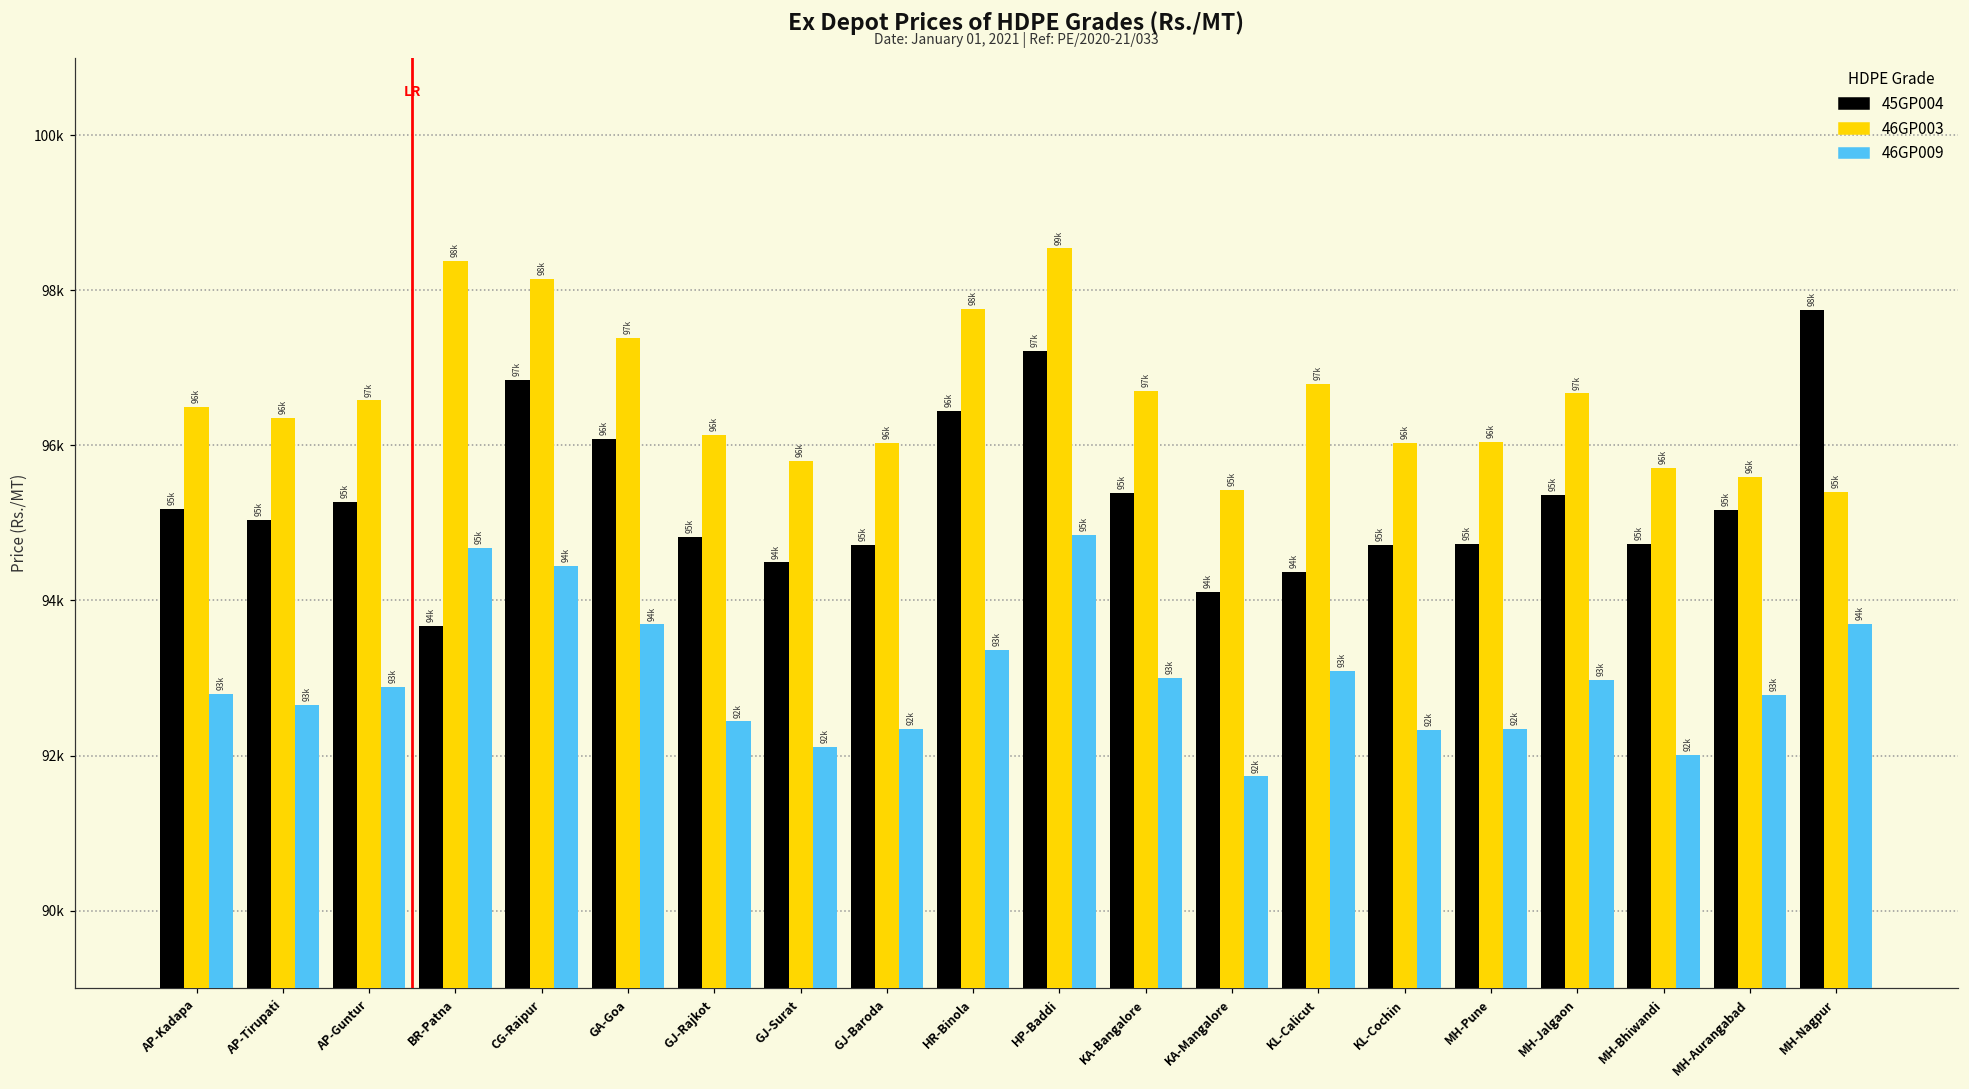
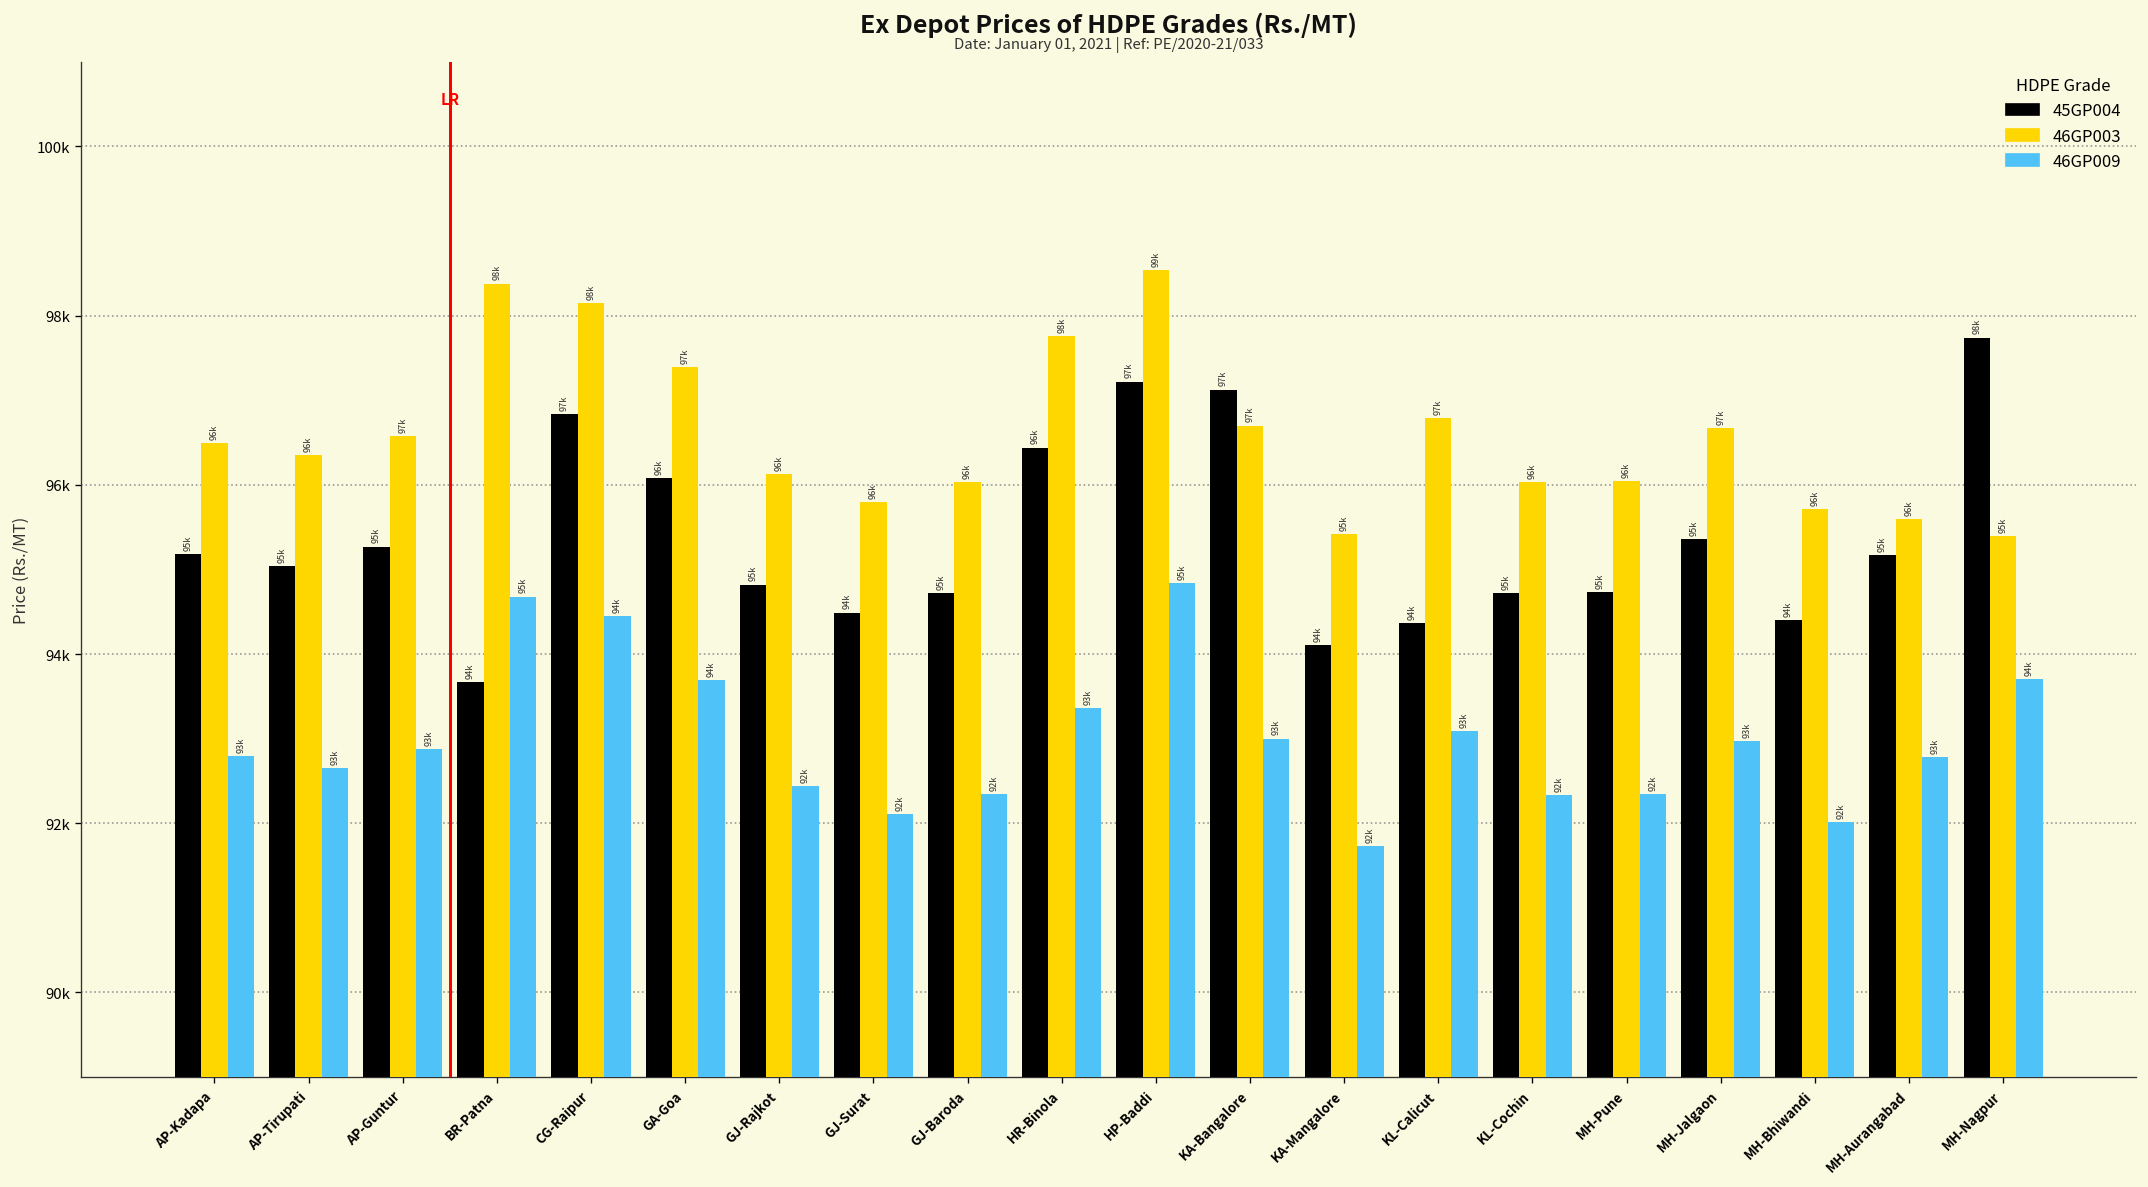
  {
    "45GP004": {
      "AP-Kadapa": "95k",
      "AP-Tirupati": "95k",
      "AP-Guntur": "95k",
      "BR-Patna": "94k",
      "CG-Raipur": "97k",
      "GA-Goa": "96k",
      "GJ-Rajkot": "95k",
      "GJ-Surat": "94k",
      "GJ-Baroda": "95k",
      "HR-Binola": "96k",
      "HP-Baddi": "97k",
-     "KA-Bangalore": "95k",
+     "KA-Bangalore": "97k",
      "KA-Mangalore": "94k",
      "KL-Calicut": "94k",
      "KL-Cochin": "95k",
      "MH-Pune": "95k",
      "MH-Jalgaon": "95k",
-     "MH-Bhiwandi": "95k",
+     "MH-Bhiwandi": "94k",
      "MH-Aurangabad": "95k",
      "MH-Nagpur": "98k"
    },
    "46GP003": {
      "AP-Kadapa": "96k",
      "AP-Tirupati": "96k",
      "AP-Guntur": "97k",
      "BR-Patna": "98k",
      "CG-Raipur": "98k",
      "GA-Goa": "97k",
      "GJ-Rajkot": "96k",
      "GJ-Surat": "96k",
      "GJ-Baroda": "96k",
      "HR-Binola": "98k",
      "HP-Baddi": "99k",
      "KA-Bangalore": "97k",
      "KA-Mangalore": "95k",
      "KL-Calicut": "97k",
      "KL-Cochin": "96k",
      "MH-Pune": "96k",
      "MH-Jalgaon": "97k",
      "MH-Bhiwandi": "96k",
      "MH-Aurangabad": "96k",
      "MH-Nagpur": "95k"
    },
    "46GP009": {
      "AP-Kadapa": "93k",
      "AP-Tirupati": "93k",
      "AP-Guntur": "93k",
      "BR-Patna": "95k",
      "CG-Raipur": "94k",
      "GA-Goa": "94k",
      "GJ-Rajkot": "92k",
      "GJ-Surat": "92k",
      "GJ-Baroda": "92k",
      "HR-Binola": "93k",
      "HP-Baddi": "95k",
      "KA-Bangalore": "93k",
      "KA-Mangalore": "92k",
      "KL-Calicut": "93k",
      "KL-Cochin": "92k",
      "MH-Pune": "92k",
      "MH-Jalgaon": "93k",
      "MH-Bhiwandi": "92k",
      "MH-Aurangabad": "93k",
      "MH-Nagpur": "94k"
    }
  }
